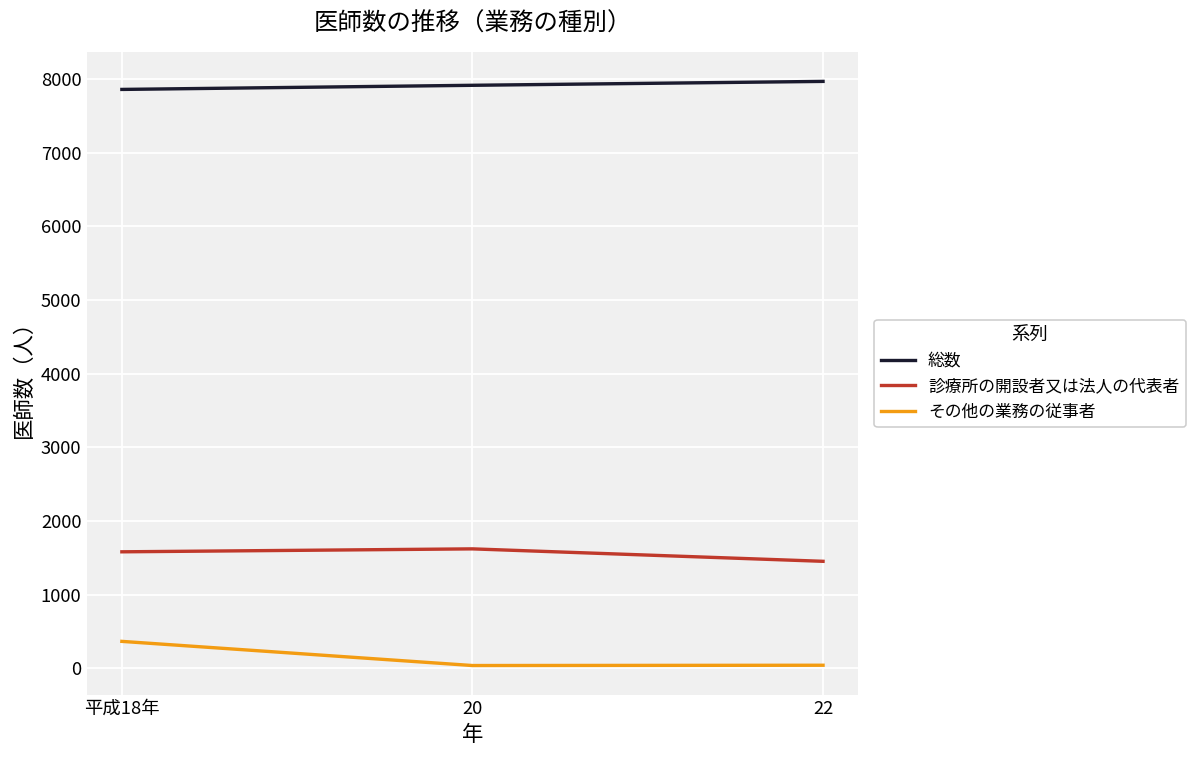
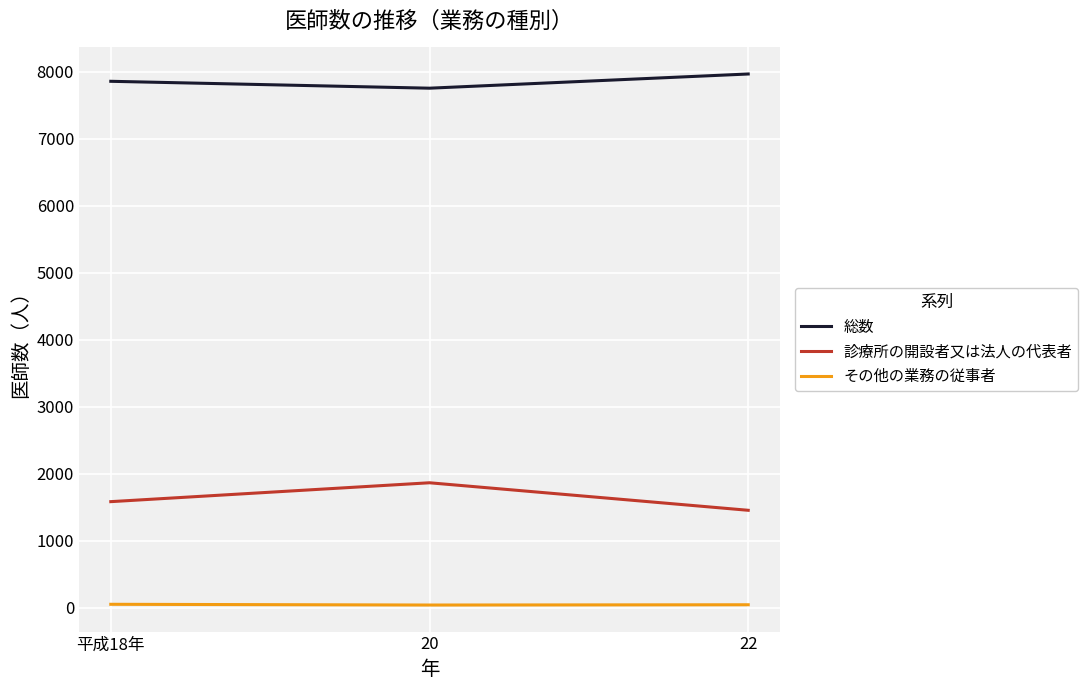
  {
    "総数": {
      "平成18年": 7900,
-     "20": 7900,
+     "20": 7800,
      "22": 8000
    },
    "診療所の開設者又は法人の代表者": {
      "平成18年": 1600,
-     "20": 1600,
+     "20": 1900,
      "22": 1500
    },
    "その他の業務の従事者": {
-     "平成18年": 400,
+     "平成18年": 0,
      "20": 0,
      "22": 0
    }
  }
